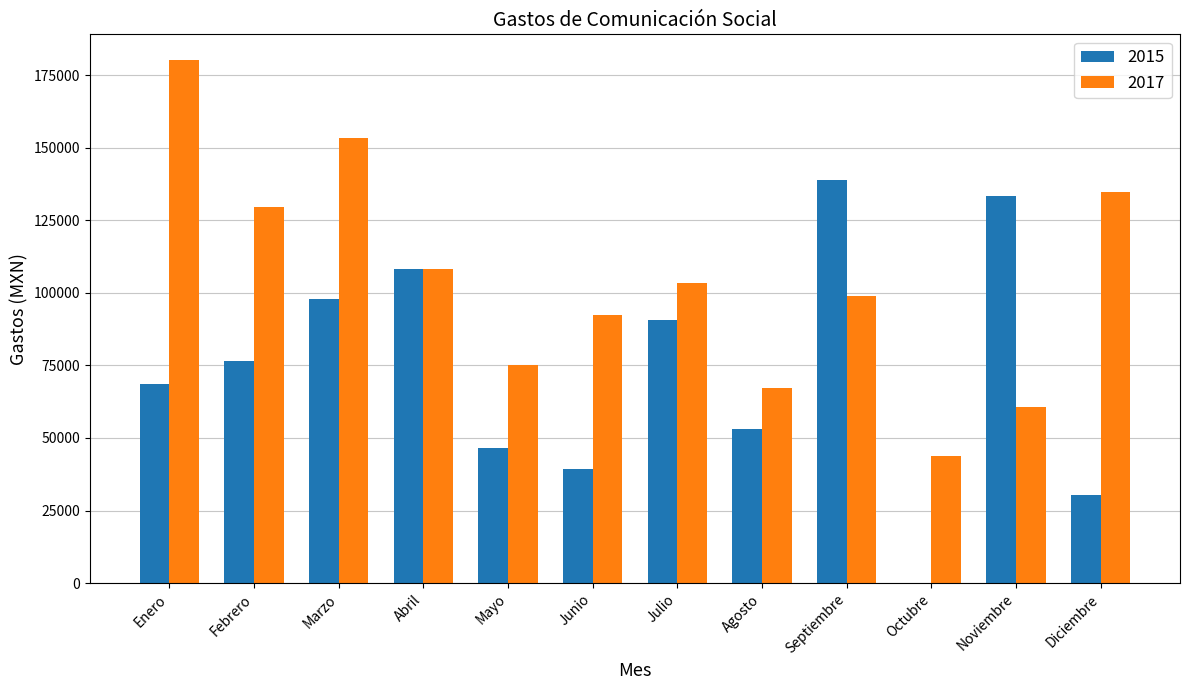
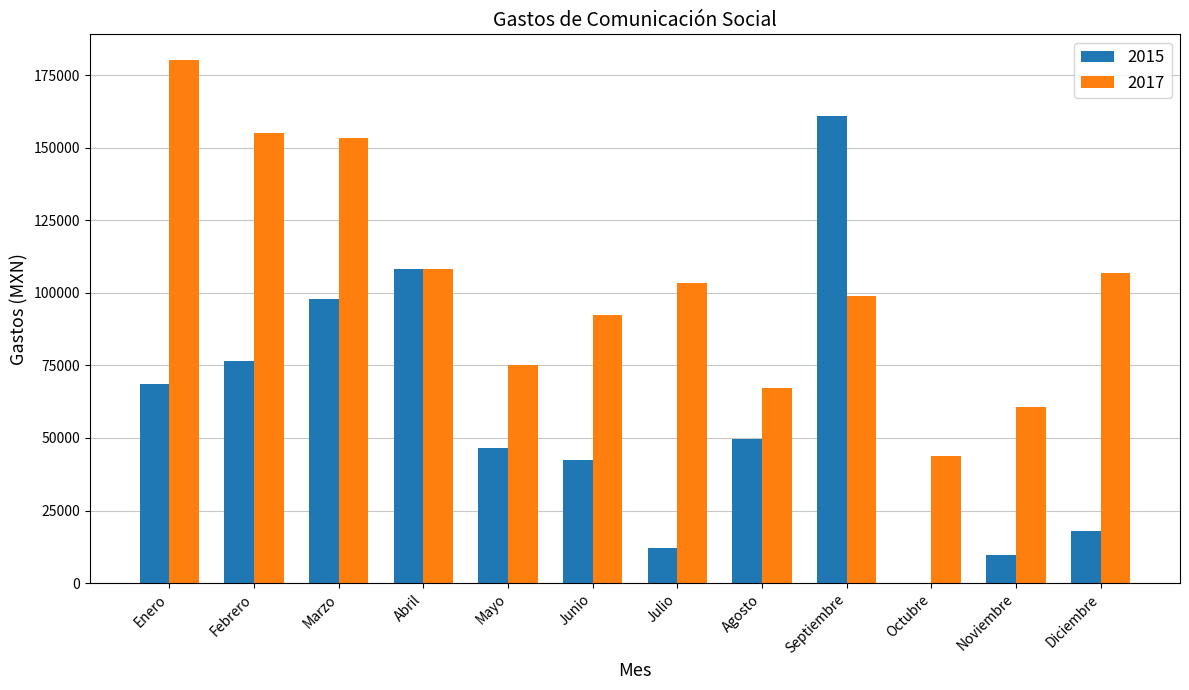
  {
    "2015": {
      "Enero": 68000,
      "Febrero": 76000,
      "Marzo": 98000,
      "Abril": 108000,
      "Mayo": 47000,
-     "Junio": 39000,
-     "Julio": 91000,
-     "Agosto": 53000,
-     "Septiembre": 139000,
+     "Junio": 42000,
+     "Julio": 12000,
+     "Agosto": 50000,
+     "Septiembre": 161000,
      "Octubre": 0,
-     "Noviembre": 133000,
-     "Diciembre": 30000
+     "Noviembre": 10000,
+     "Diciembre": 18000
    },
    "2017": {
      "Enero": 180000,
-     "Febrero": 130000,
+     "Febrero": 155000,
      "Marzo": 153000,
      "Abril": 108000,
      "Mayo": 75000,
      "Junio": 92000,
      "Julio": 103000,
      "Agosto": 67000,
      "Septiembre": 99000,
      "Octubre": 44000,
      "Noviembre": 61000,
-     "Diciembre": 135000
+     "Diciembre": 107000
    }
  }
